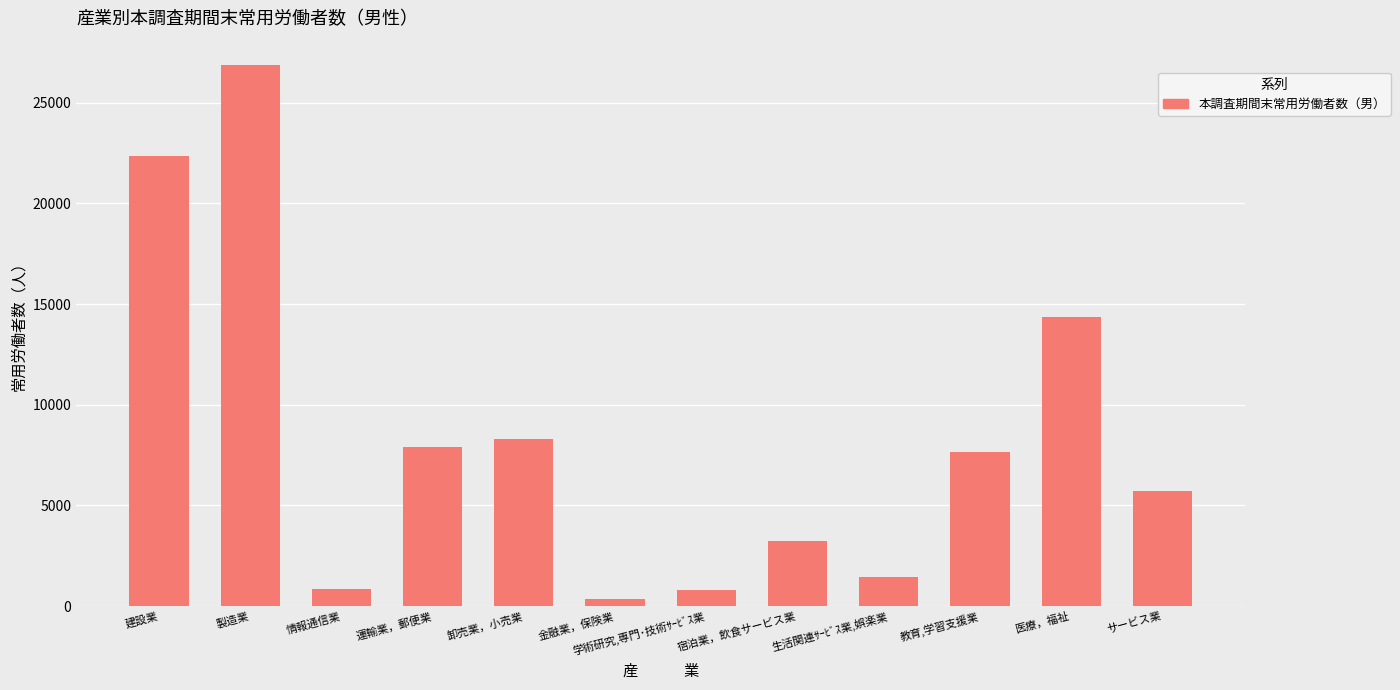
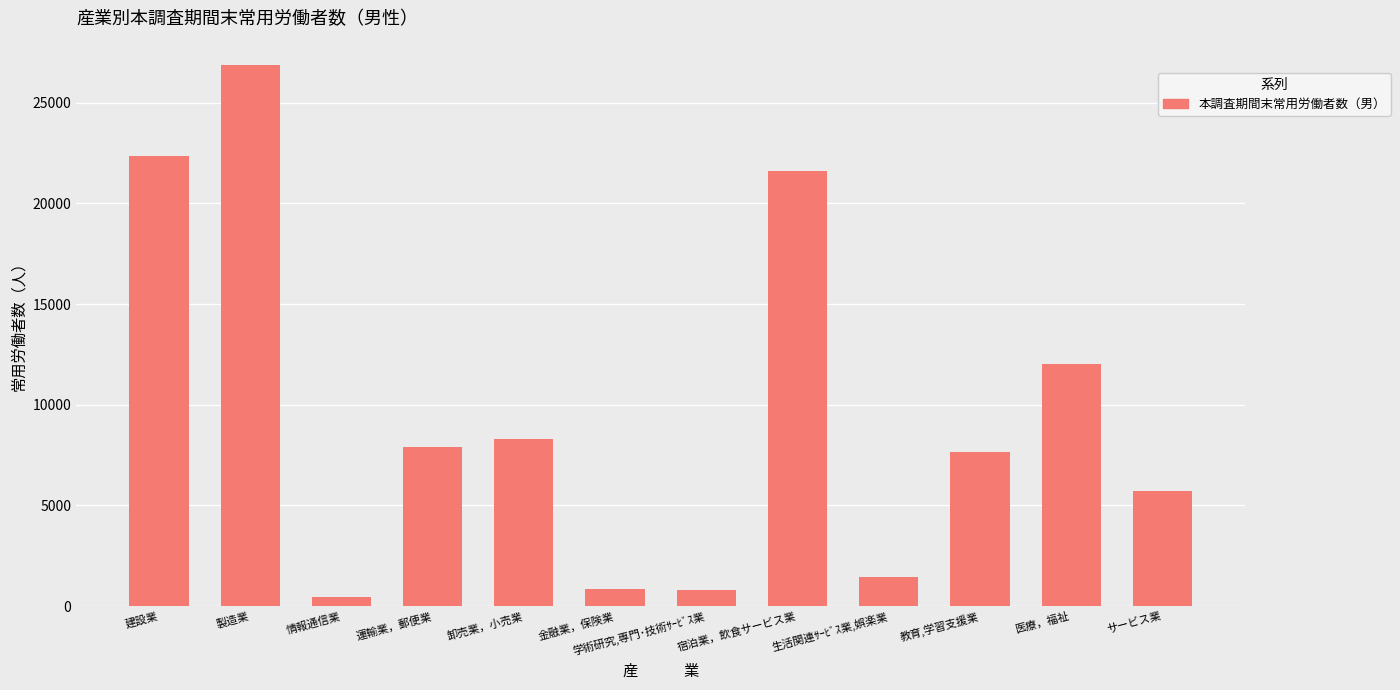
  {
    "建設業": 22400,
    "製造業": 26900,
-   "情報通信業": 900,
+   "情報通信業": 400,
    "運輸業，郵便業": 7900,
    "卸売業，小売業": 8300,
-   "金融業，保険業": 300,
+   "金融業，保険業": 800,
    "学術研究,専門･技術ｻｰﾋﾞｽ業": 800,
-   "宿泊業，飲食サービス業": 3200,
+   "宿泊業，飲食サービス業": 21600,
    "生活関連ｻｰﾋﾞｽ業,娯楽業": 1500,
    "教育,学習支援業": 7600,
-   "医療，福祉": 14300,
+   "医療，福祉": 12000,
    "サービス業": 5700
  }
